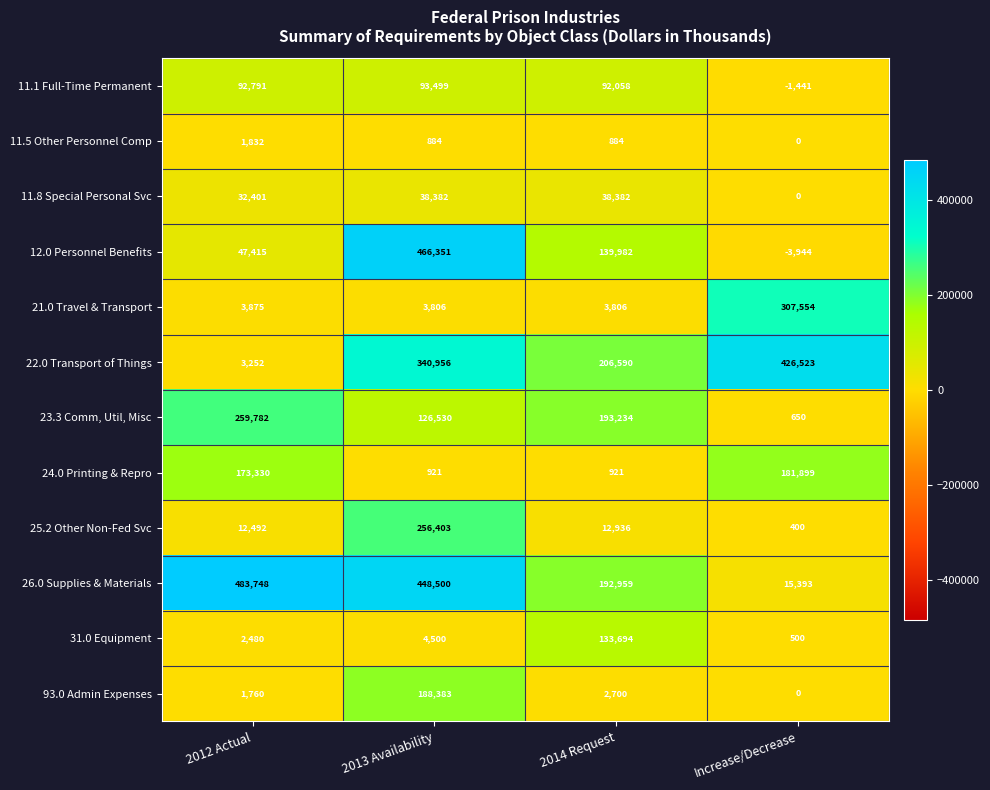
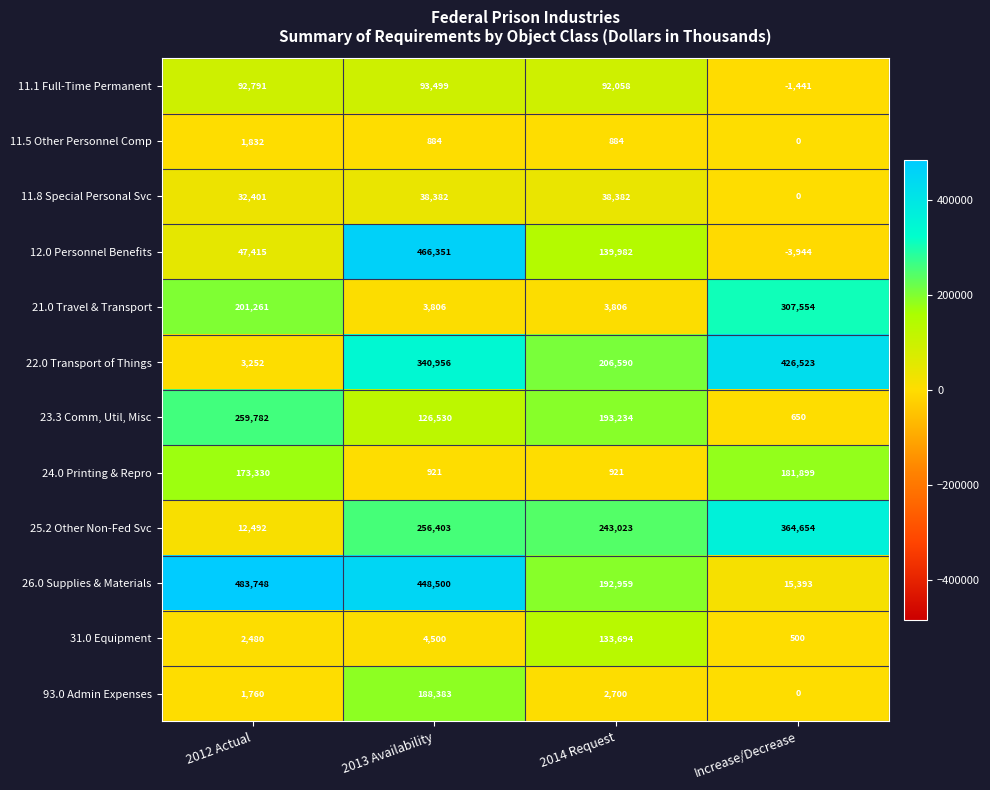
  {
    "11.1 Full-Time Permanent": {
      "2012 Actual": "92,791",
      "2013 Availability": "93,499",
      "2014 Request": "92,058",
      "Increase/Decrease": "-1,441"
    },
    "11.5 Other Personnel Comp": {
      "2012 Actual": "1,832",
      "2013 Availability": "884",
      "2014 Request": "884",
      "Increase/Decrease": "0"
    },
    "11.8 Special Personal Svc": {
      "2012 Actual": "32,401",
      "2013 Availability": "38,382",
      "2014 Request": "38,382",
      "Increase/Decrease": "0"
    },
    "12.0 Personnel Benefits": {
      "2012 Actual": "47,415",
      "2013 Availability": "466,351",
      "2014 Request": "139,982",
      "Increase/Decrease": "-3,944"
    },
    "21.0 Travel & Transport": {
-     "2012 Actual": "3,875",
+     "2012 Actual": "201,261",
      "2013 Availability": "3,806",
      "2014 Request": "3,806",
      "Increase/Decrease": "307,554"
    },
    "22.0 Transport of Things": {
      "2012 Actual": "3,252",
      "2013 Availability": "340,956",
      "2014 Request": "206,590",
      "Increase/Decrease": "426,523"
    },
    "23.3 Comm, Util, Misc": {
      "2012 Actual": "259,782",
      "2013 Availability": "126,530",
      "2014 Request": "193,234",
      "Increase/Decrease": "650"
    },
    "24.0 Printing & Repro": {
      "2012 Actual": "173,330",
      "2013 Availability": "921",
      "2014 Request": "921",
      "Increase/Decrease": "181,899"
    },
    "25.2 Other Non-Fed Svc": {
      "2012 Actual": "12,492",
      "2013 Availability": "256,403",
-     "2014 Request": "12,936",
-     "Increase/Decrease": "400"
+     "2014 Request": "243,023",
+     "Increase/Decrease": "364,654"
    },
    "26.0 Supplies & Materials": {
      "2012 Actual": "483,748",
      "2013 Availability": "448,500",
      "2014 Request": "192,959",
      "Increase/Decrease": "15,393"
    },
    "31.0 Equipment": {
      "2012 Actual": "2,480",
      "2013 Availability": "4,500",
      "2014 Request": "133,694",
      "Increase/Decrease": "500"
    },
    "93.0 Admin Expenses": {
      "2012 Actual": "1,760",
      "2013 Availability": "188,383",
      "2014 Request": "2,700",
      "Increase/Decrease": "0"
    }
  }
